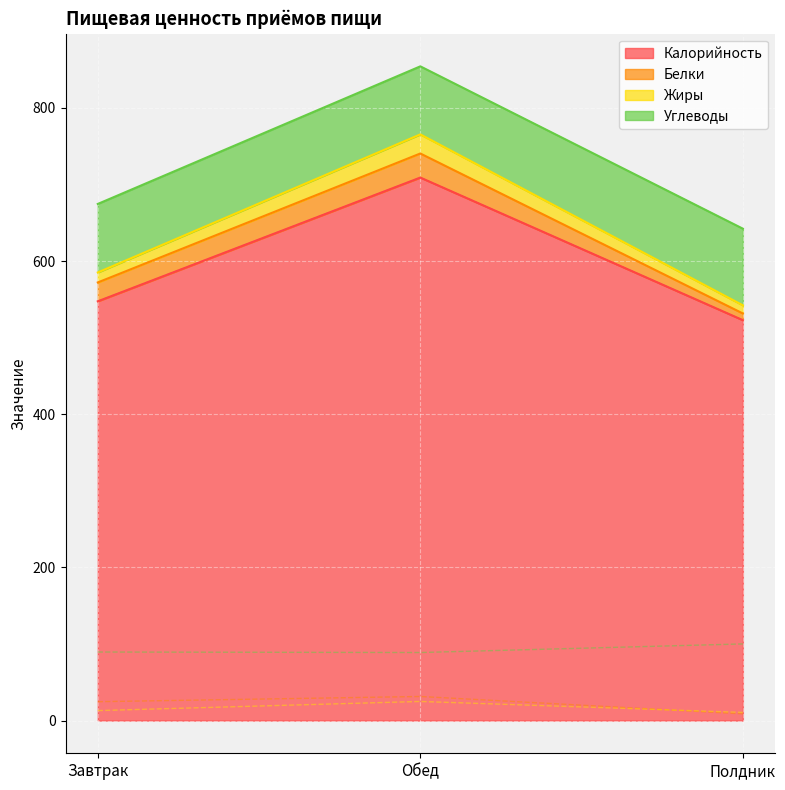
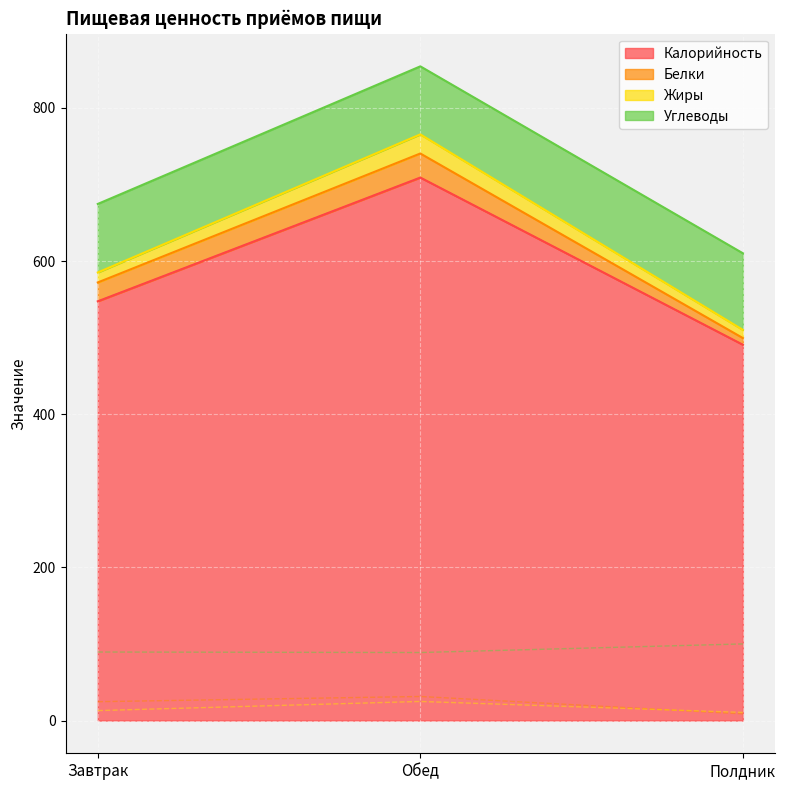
  {
    "Калорийность": {
      "Завтрак": 550,
      "Обед": 710,
-     "Полдник": 520
+     "Полдник": 490
    }
  }
